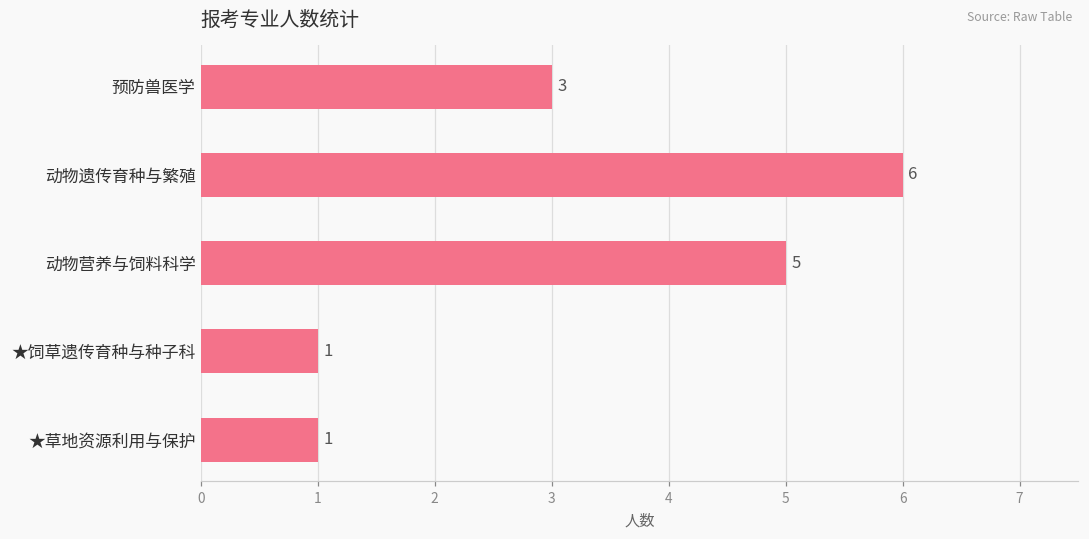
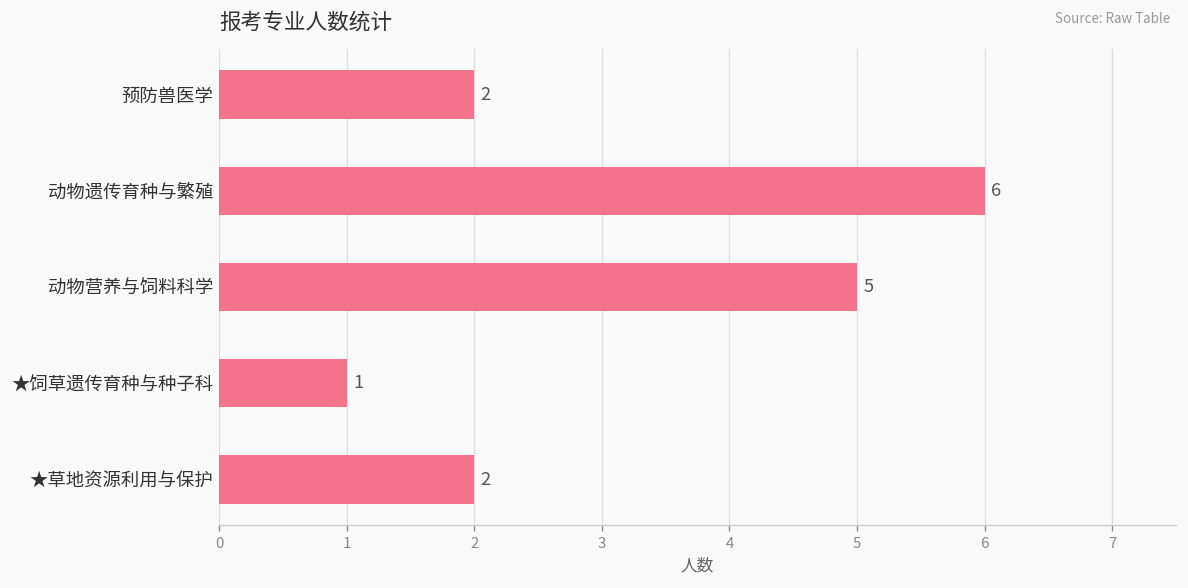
  {
-   "预防兽医学": 3,
+   "预防兽医学": 2,
    "动物遗传育种与繁殖": 6,
    "动物营养与饲料科学": 5,
    "★饲草遗传育种与种子科": 1,
-   "★草地资源利用与保护": 1
+   "★草地资源利用与保护": 2
  }
